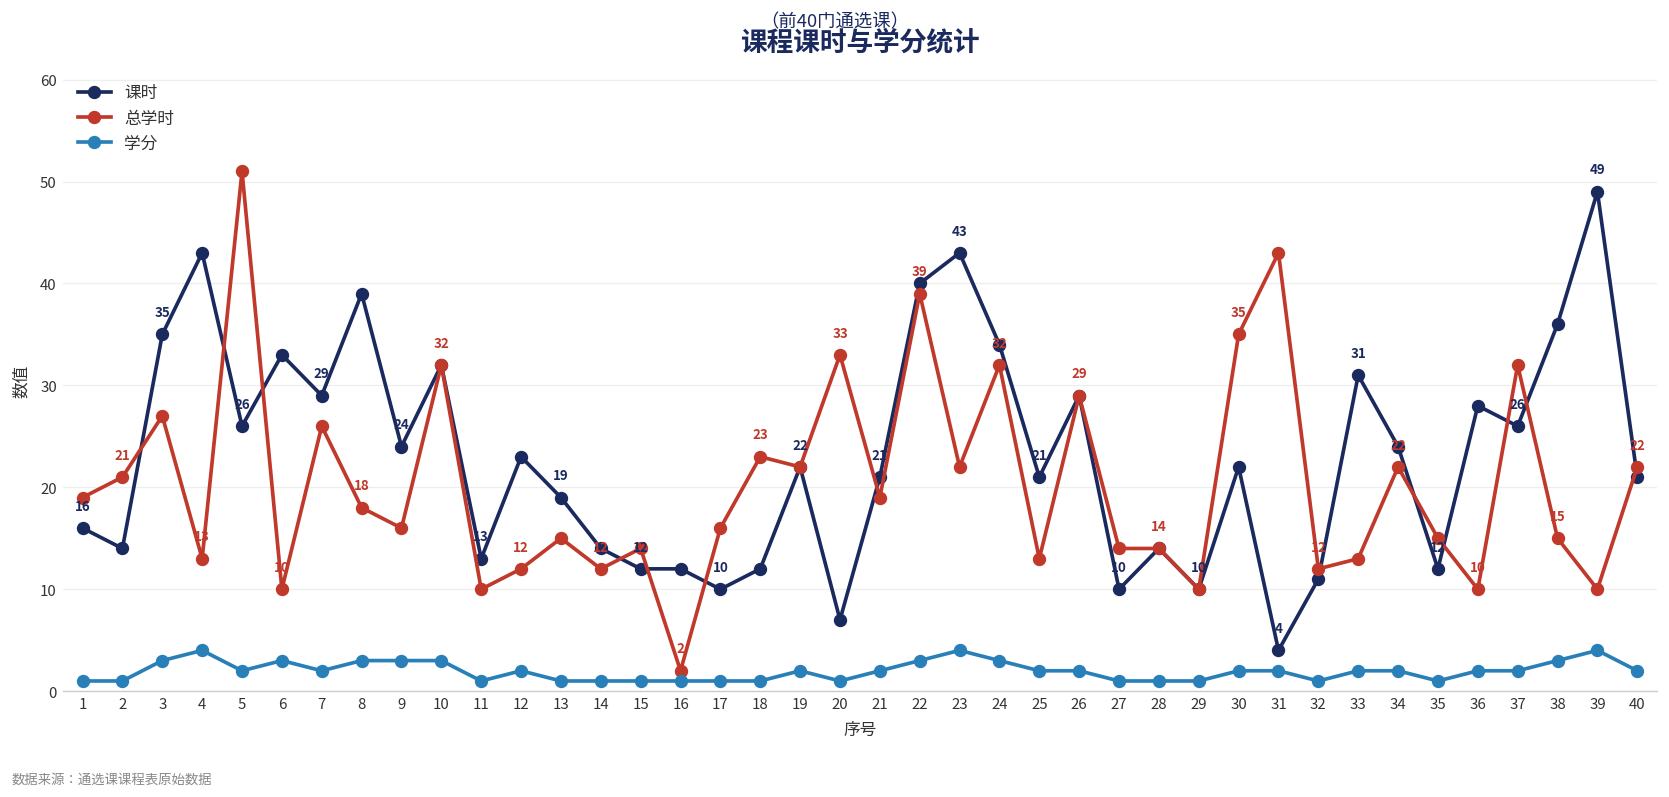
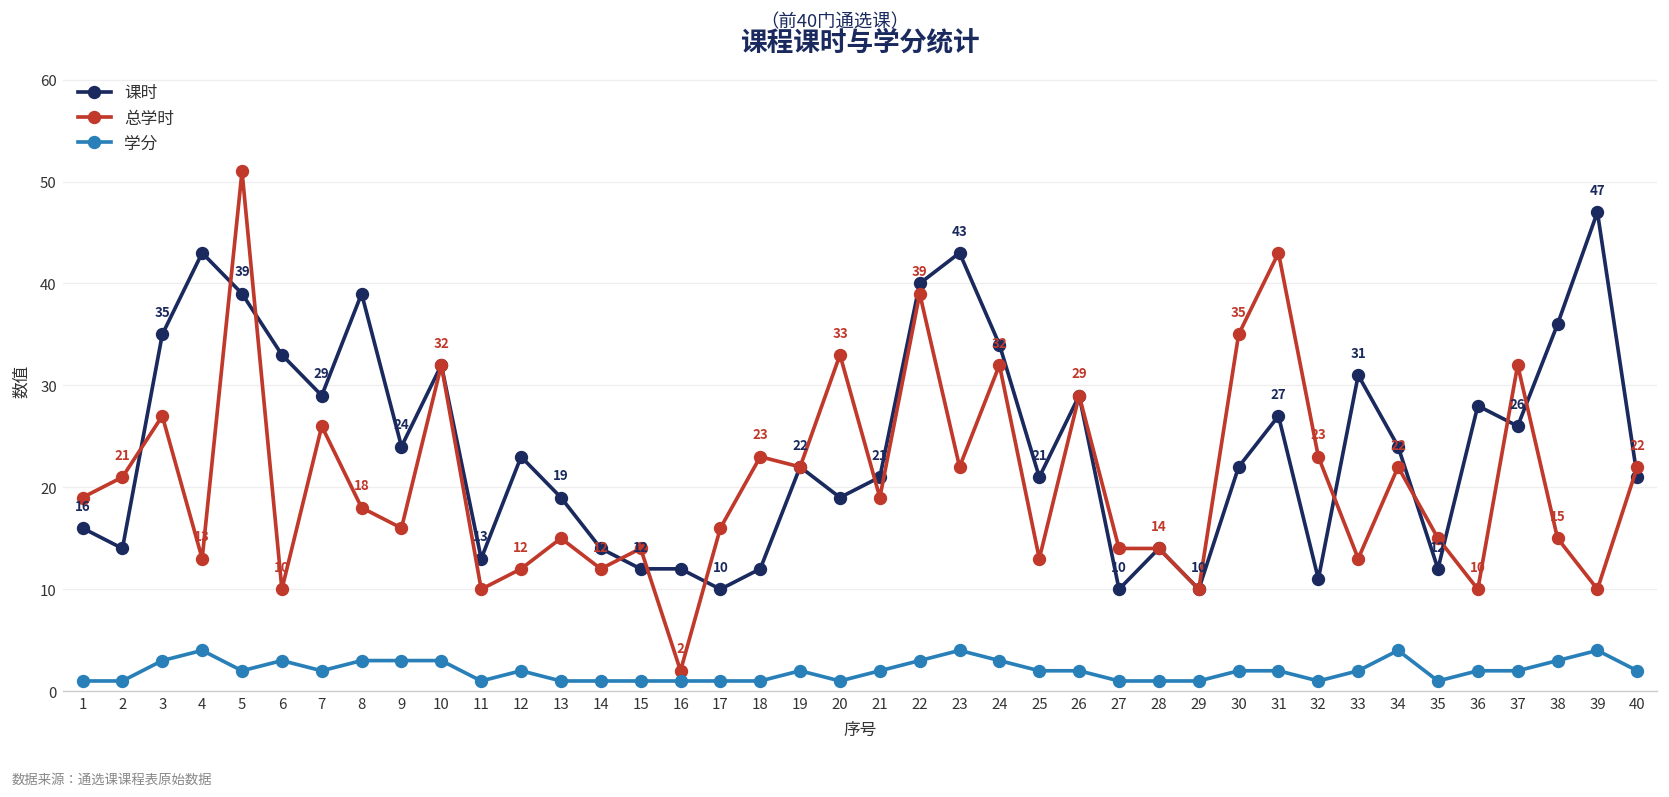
  {
    "课时": {
      "3": 35,
-     "5": 26,
+     "5": 39,
      "7": 29,
      "9": 24,
      "11": 13,
      "13": 19,
      "17": 10,
-     "20": 7,
+     "20": 19,
      "21": 21,
      "23": 43,
      "25": 21,
      "27": 10,
-     "31": 4,
+     "31": 27,
      "33": 31,
      "37": 26,
-     "39": 49
+     "39": 47
    },
    "总学时": {
      "2": 21,
      "4": 13,
      "6": 10,
      "8": 18,
      "12": 12,
      "16": 2,
      "18": 23,
      "20": 33,
      "22": 39,
      "30": 35,
-     "32": 12,
+     "32": 23,
      "36": 10,
      "38": 15,
      "40": 22
    },
    "学分": {
      "1": 1,
      "2": 1,
      "3": 3,
      "4": 4,
      "5": 2,
      "6": 3,
      "7": 2,
      "8": 3,
      "9": 3,
      "10": 3,
      "11": 1,
      "12": 2,
      "13": 1,
      "14": 1,
      "15": 1,
      "16": 1,
      "17": 1,
      "18": 1,
      "19": 2,
      "20": 1,
      "21": 2,
      "22": 3,
      "23": 4,
      "24": 3,
      "25": 2,
      "26": 2,
      "27": 1,
      "28": 1,
      "29": 1,
      "30": 2,
      "31": 2,
      "32": 1,
      "33": 2,
-     "34": 2,
+     "34": 4,
      "35": 1,
      "36": 2,
      "37": 2,
      "38": 3,
      "39": 4,
      "40": 2
    }
  }
